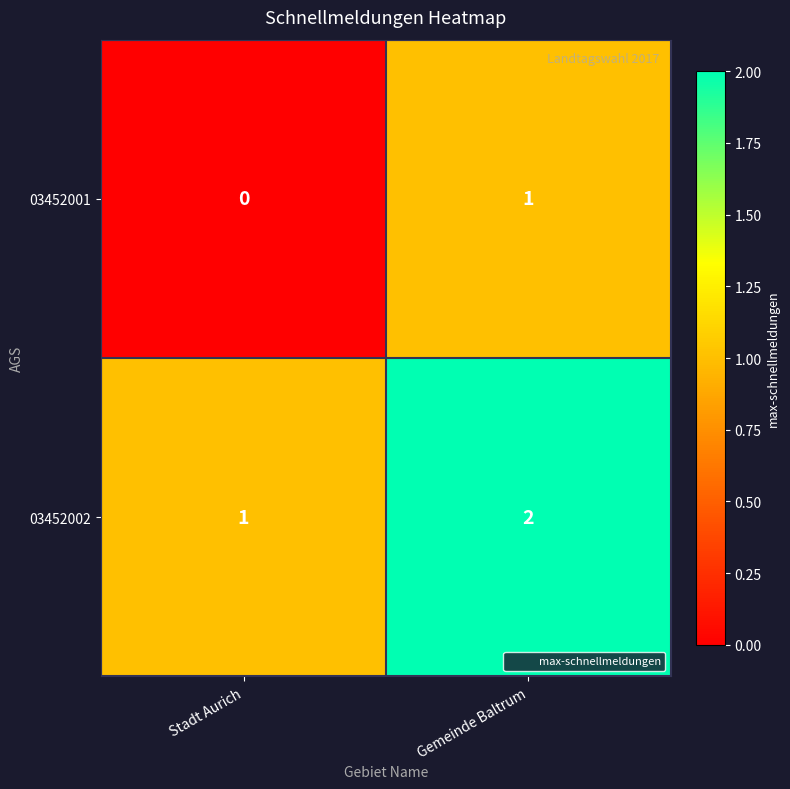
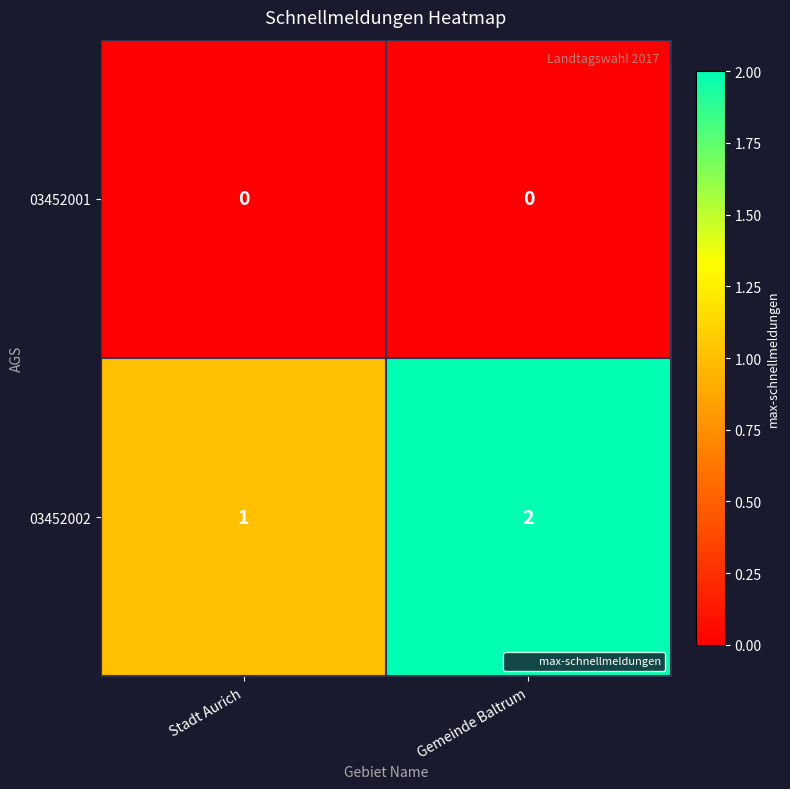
  {
    "03452001": {
      "Stadt Aurich": 0,
-     "Gemeinde Baltrum": 1
+     "Gemeinde Baltrum": 0
    },
    "03452002": {
      "Stadt Aurich": 1,
      "Gemeinde Baltrum": 2
    }
  }
